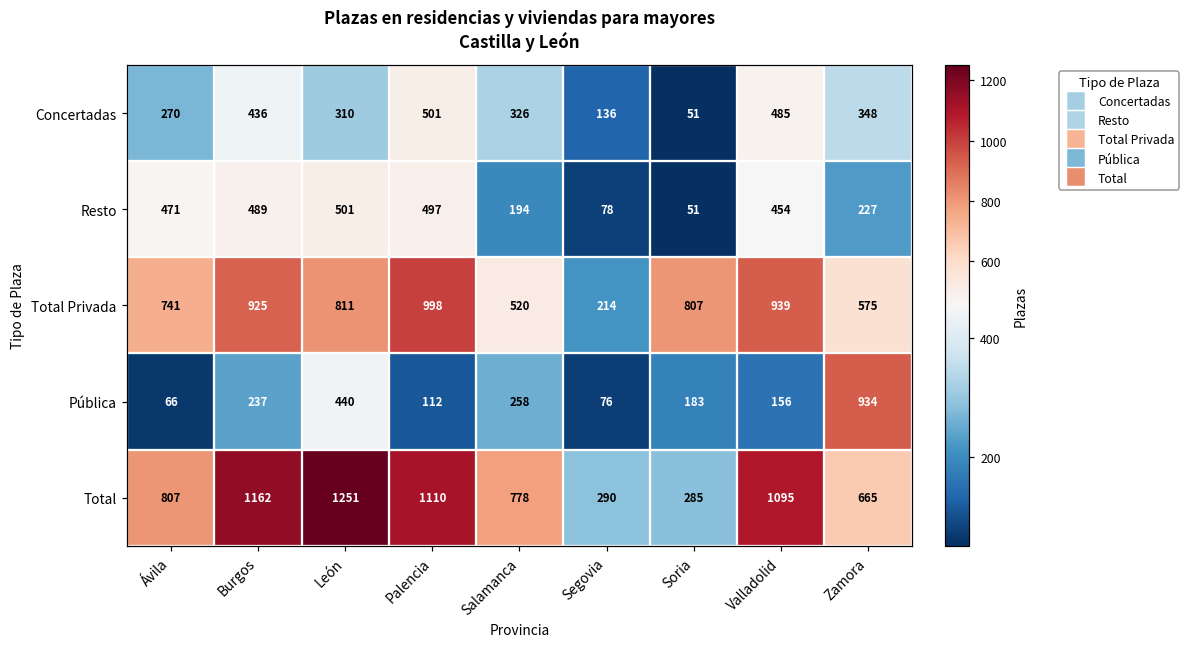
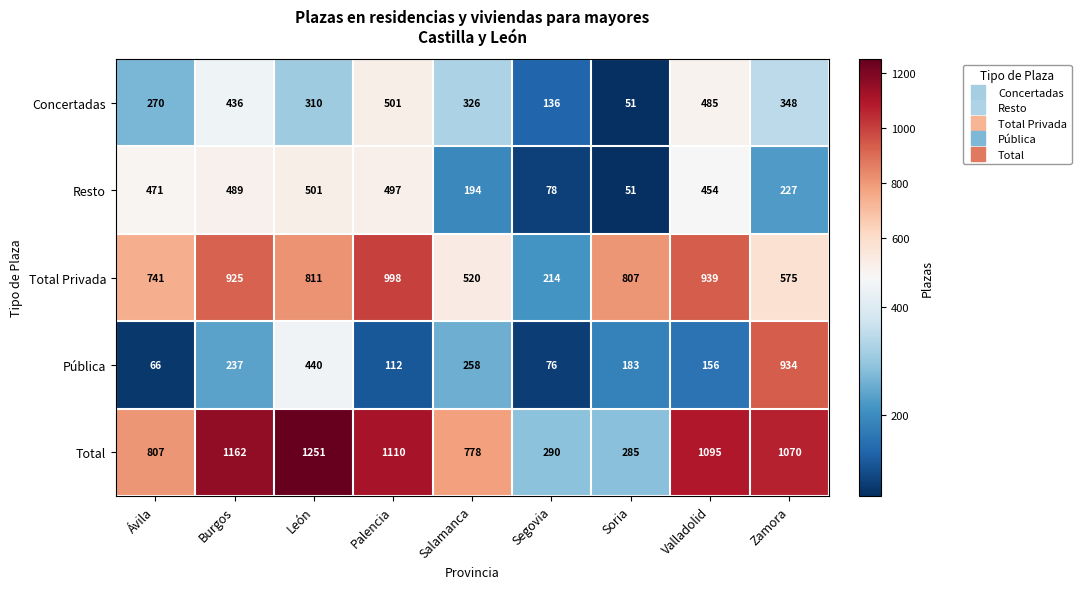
  {
    "Concertadas": {
      "Ávila": 270,
      "Burgos": 436,
      "León": 310,
      "Palencia": 501,
      "Salamanca": 326,
      "Segovia": 136,
      "Soria": 51,
      "Valladolid": 485,
      "Zamora": 348
    },
    "Resto": {
      "Ávila": 471,
      "Burgos": 489,
      "León": 501,
      "Palencia": 497,
      "Salamanca": 194,
      "Segovia": 78,
      "Soria": 51,
      "Valladolid": 454,
      "Zamora": 227
    },
    "Total Privada": {
      "Ávila": 741,
      "Burgos": 925,
      "León": 811,
      "Palencia": 998,
      "Salamanca": 520,
      "Segovia": 214,
      "Soria": 807,
      "Valladolid": 939,
      "Zamora": 575
    },
    "Pública": {
      "Ávila": 66,
      "Burgos": 237,
      "León": 440,
      "Palencia": 112,
      "Salamanca": 258,
      "Segovia": 76,
      "Soria": 183,
      "Valladolid": 156,
      "Zamora": 934
    },
    "Total": {
      "Ávila": 807,
      "Burgos": 1162,
      "León": 1251,
      "Palencia": 1110,
      "Salamanca": 778,
      "Segovia": 290,
      "Soria": 285,
      "Valladolid": 1095,
-     "Zamora": 665
+     "Zamora": 1070
    }
  }
